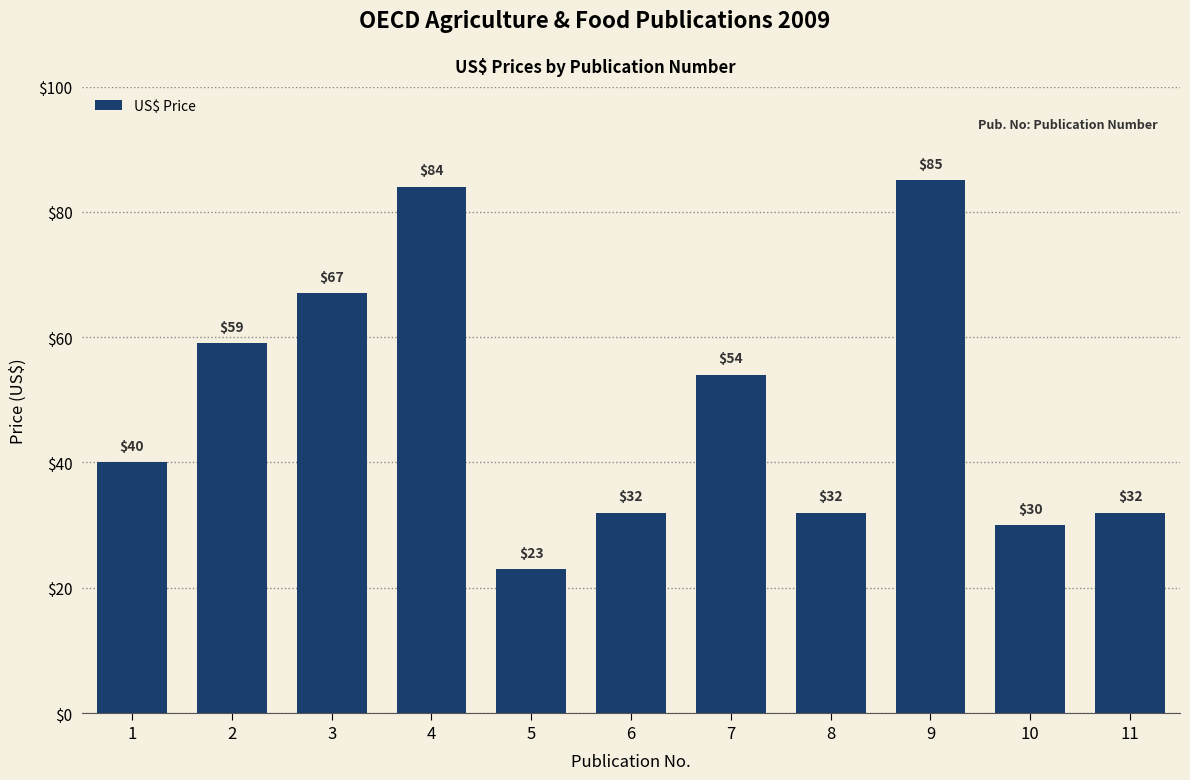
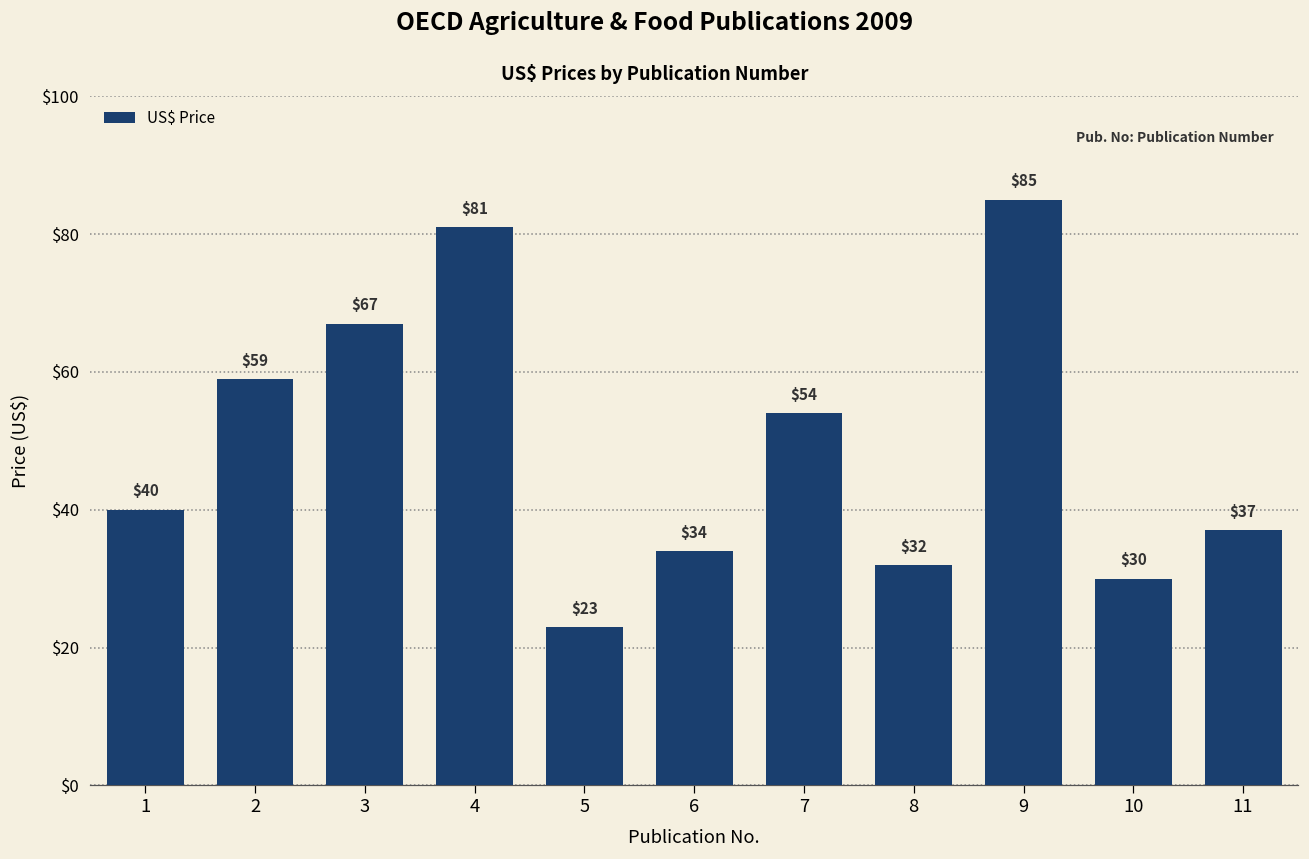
  {
    "1": "$40",
    "2": "$59",
    "3": "$67",
-   "4": "$84",
+   "4": "$81",
    "5": "$23",
-   "6": "$32",
+   "6": "$34",
    "7": "$54",
    "8": "$32",
    "9": "$85",
    "10": "$30",
-   "11": "$32"
+   "11": "$37"
  }
